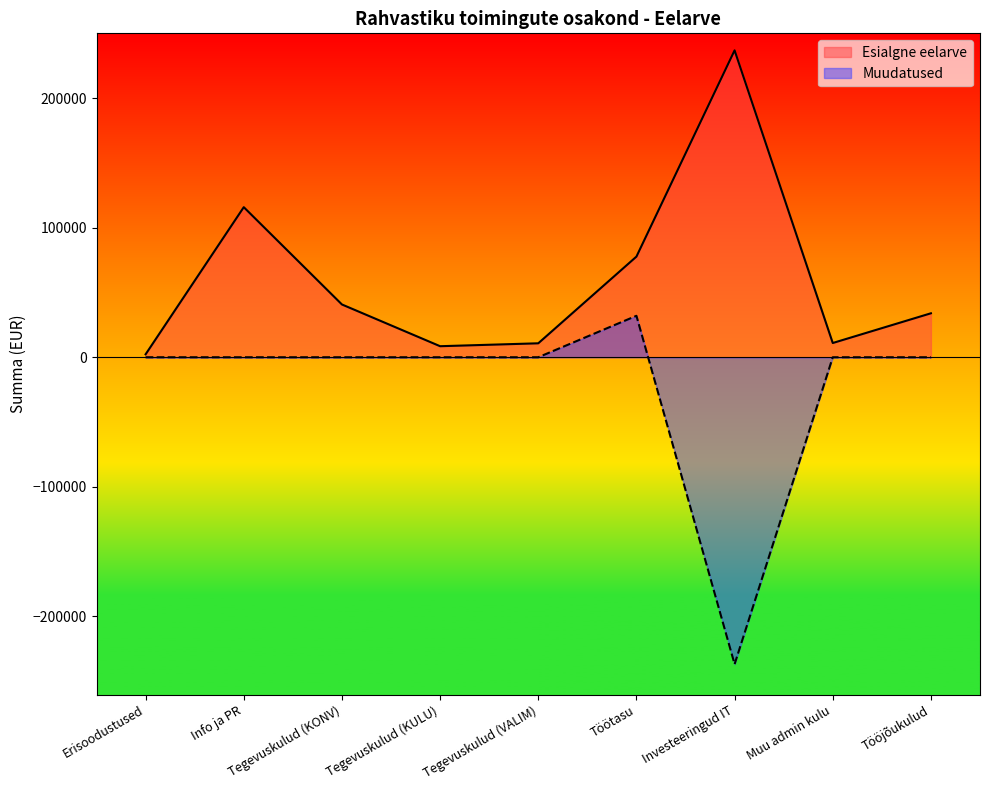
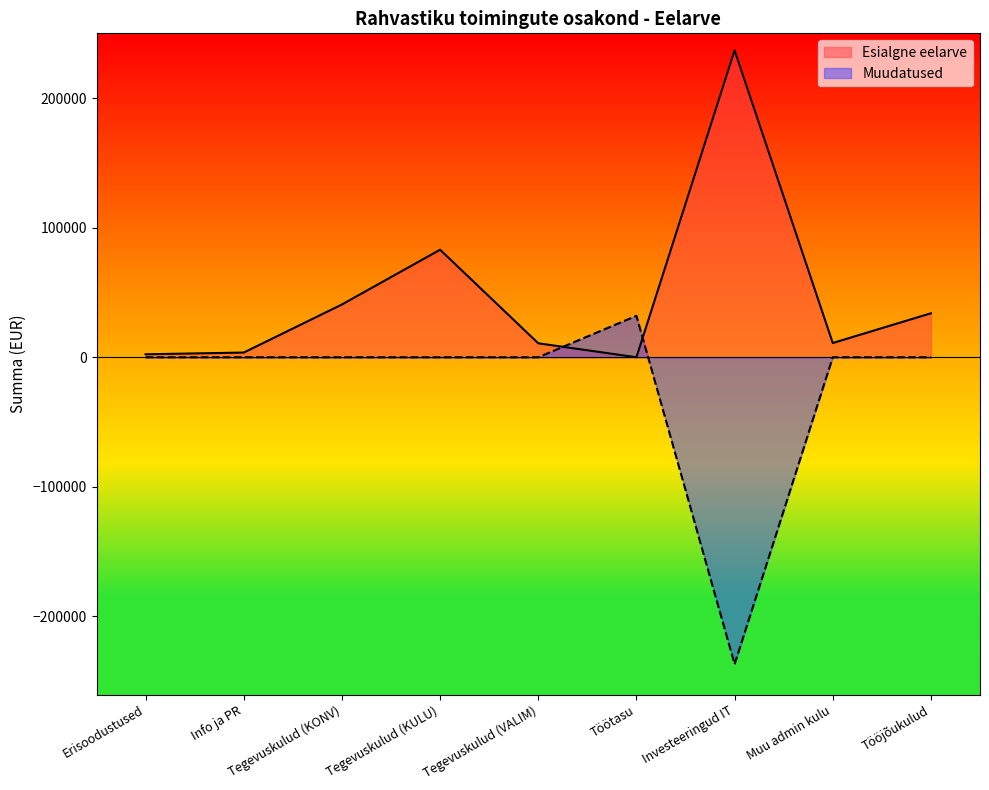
  {
    "Esialgne eelarve": {
      "Erisoodustused": 2000,
-     "Info ja PR": 116000,
+     "Info ja PR": 4000,
      "Tegevuskulud (KONV)": 41000,
-     "Tegevuskulud (KULU)": 9000,
+     "Tegevuskulud (KULU)": 83000,
      "Tegevuskulud (VALIM)": 11000,
-     "Töötasu": 78000,
+     "Töötasu": 0,
      "Investeeringud IT": 237000,
      "Muu admin kulu": 11000,
      "Tööjõukulud": 34000
    }
  }
